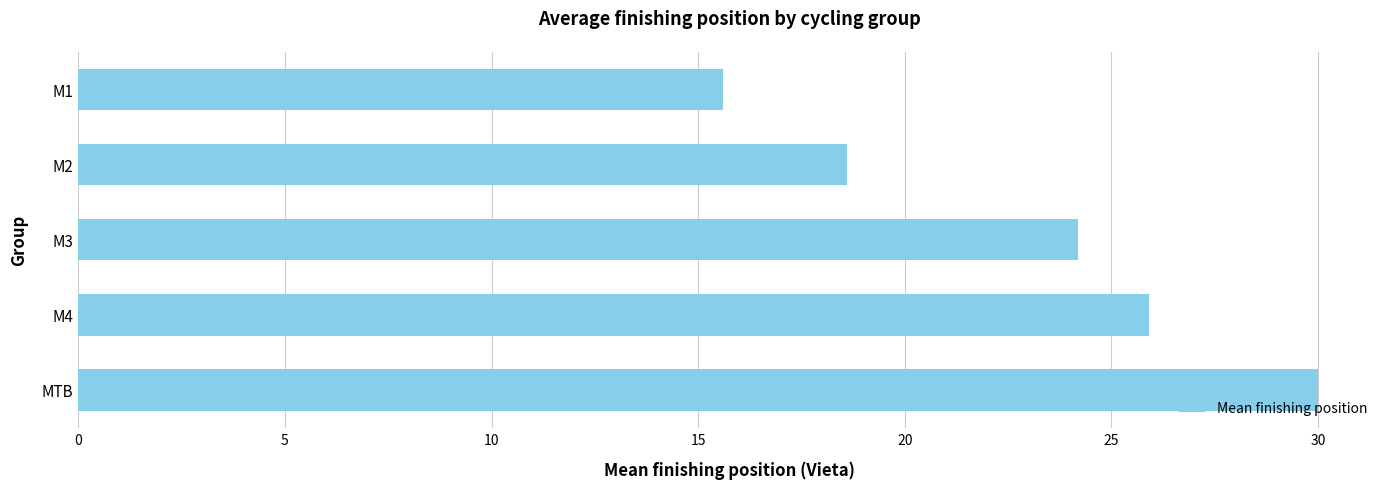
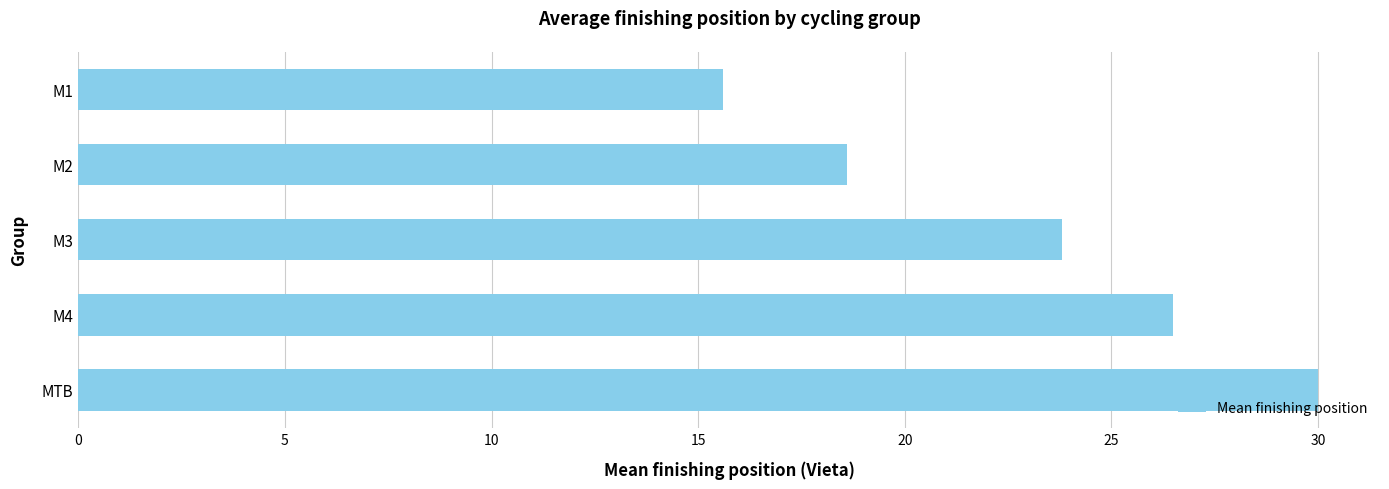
  {
    "M1": 15.6,
    "M2": 18.6,
-   "M3": 24.2,
-   "M4": 25.9,
+   "M3": 23.8,
+   "M4": 26.5,
    "MTB": 30.0
  }
